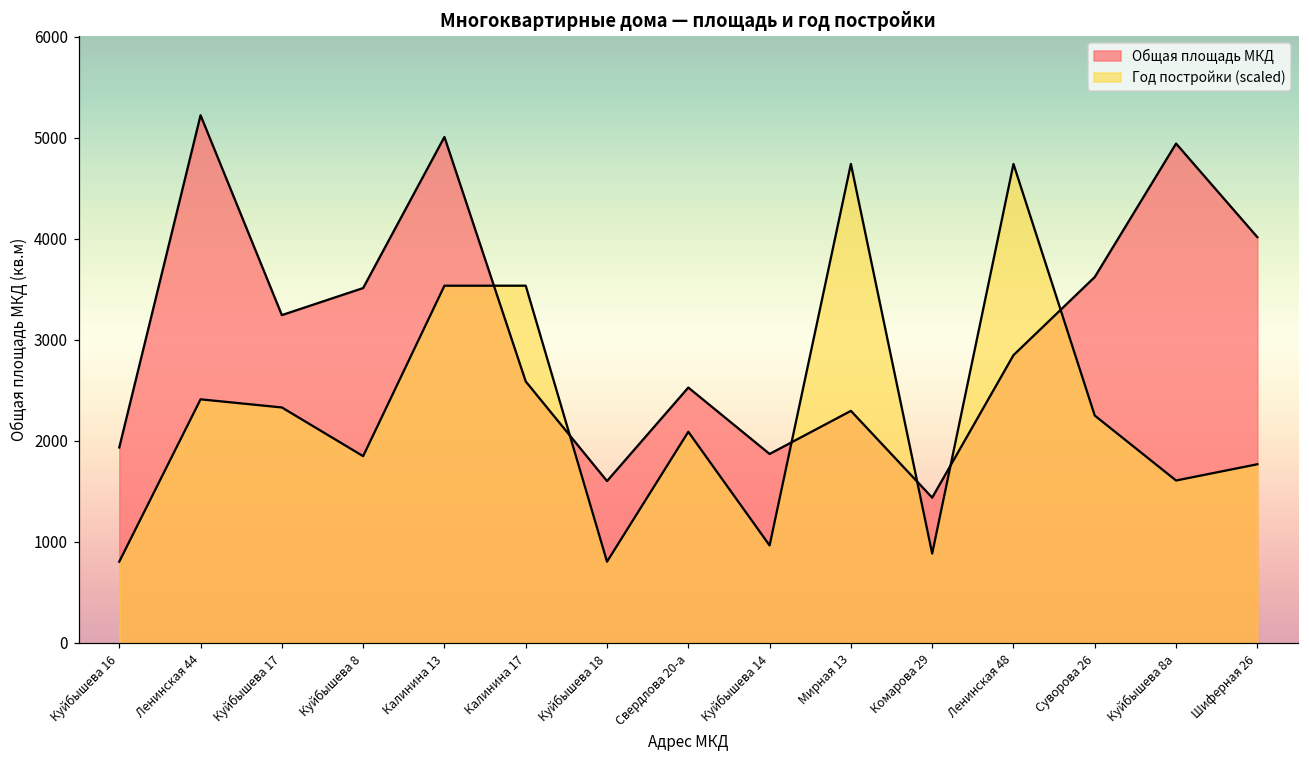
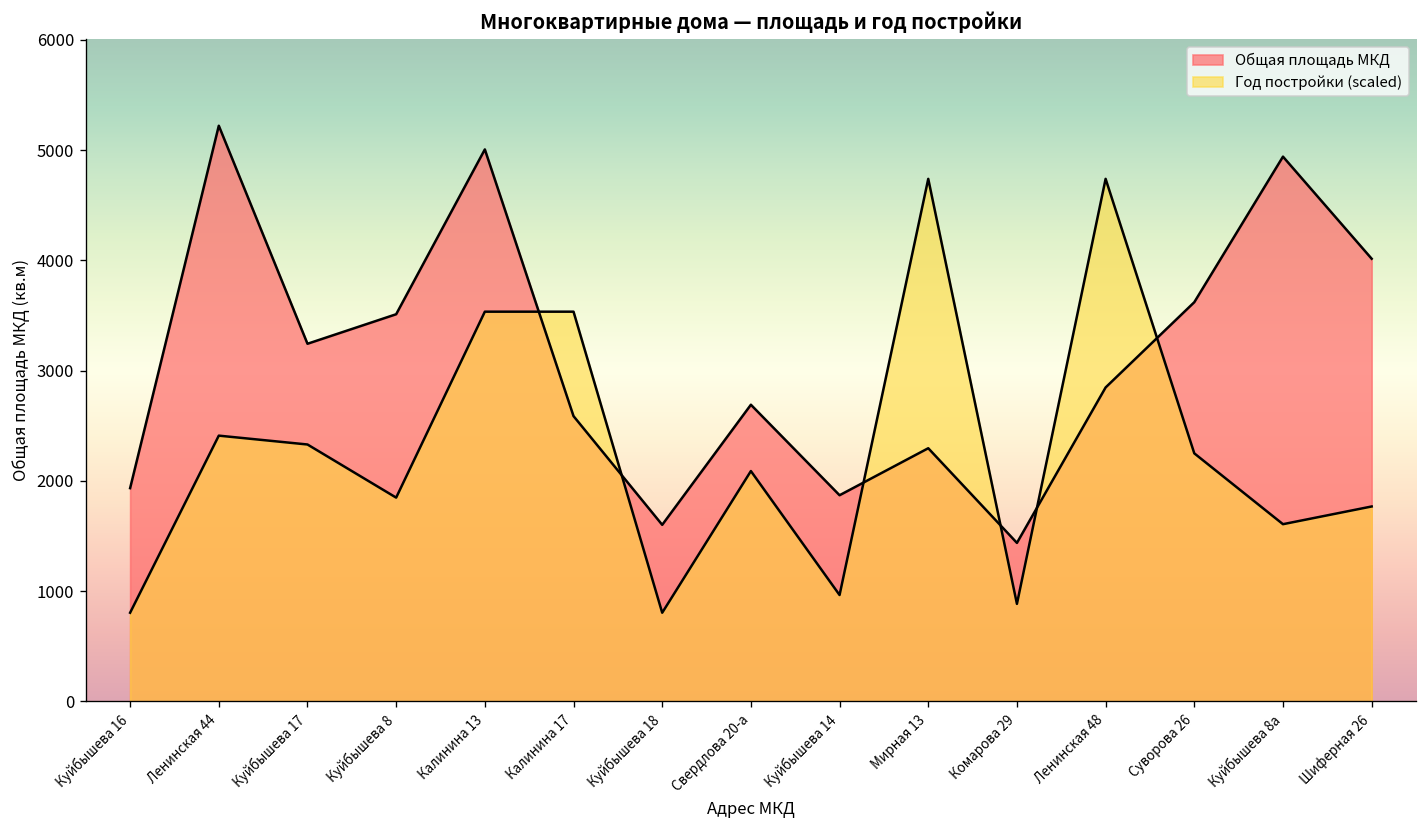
  {
    "Общая площадь МКД": {
      "Куйбышева 16": 1900,
      "Ленинская 44": 5200,
      "Куйбышева 17": 3200,
      "Куйбышева 8": 3500,
      "Калинина 13": 5000,
      "Калинина 17": 2600,
      "Куйбышева 18": 1600,
-     "Свердлова 20-а": 2500,
+     "Свердлова 20-а": 2700,
      "Куйбышева 14": 1900,
      "Мирная 13": 2300,
      "Комарова 29": 1400,
      "Ленинская 48": 2800,
      "Суворова 26": 3600,
      "Куйбышева 8а": 4900,
      "Шиферная 26": 4000
    },
    "Год постройки (scaled)": {
      "Куйбышева 16": 800,
      "Ленинская 44": 2400,
      "Куйбышева 17": 2300,
      "Куйбышева 8": 1800,
      "Калинина 13": 3500,
      "Калинина 17": 3500,
      "Куйбышева 18": 800,
      "Свердлова 20-а": 2100,
      "Куйбышева 14": 1000,
      "Мирная 13": 4700,
      "Комарова 29": 900,
      "Ленинская 48": 4700,
      "Суворова 26": 2200,
      "Куйбышева 8а": 1600,
      "Шиферная 26": 1800
    }
  }
